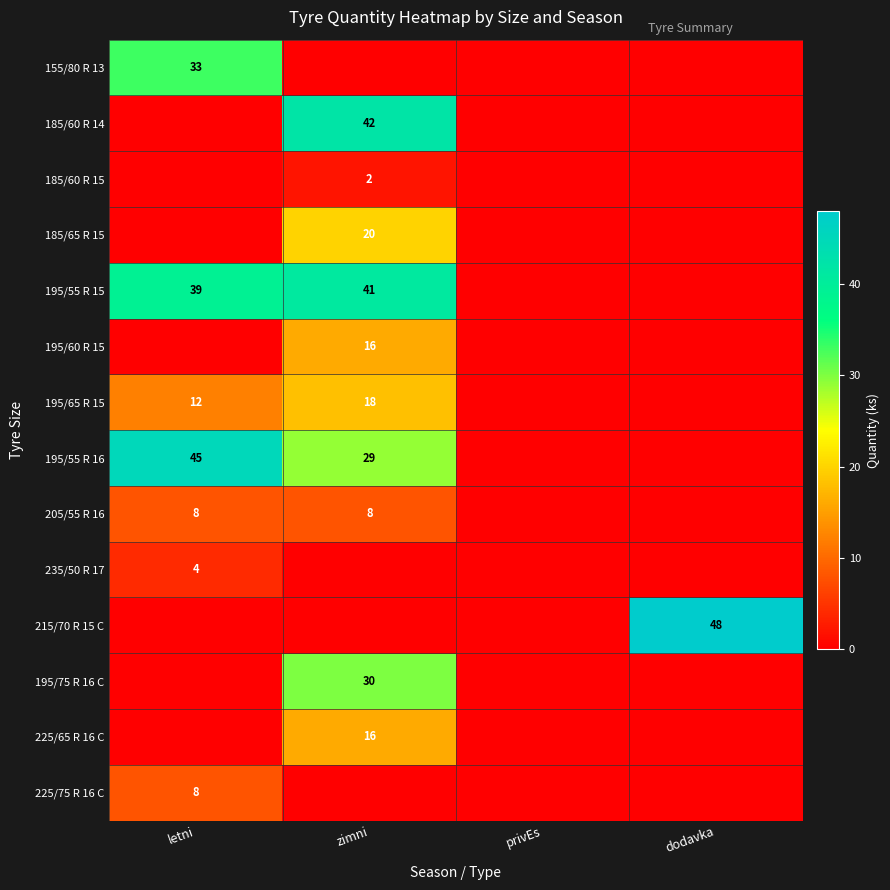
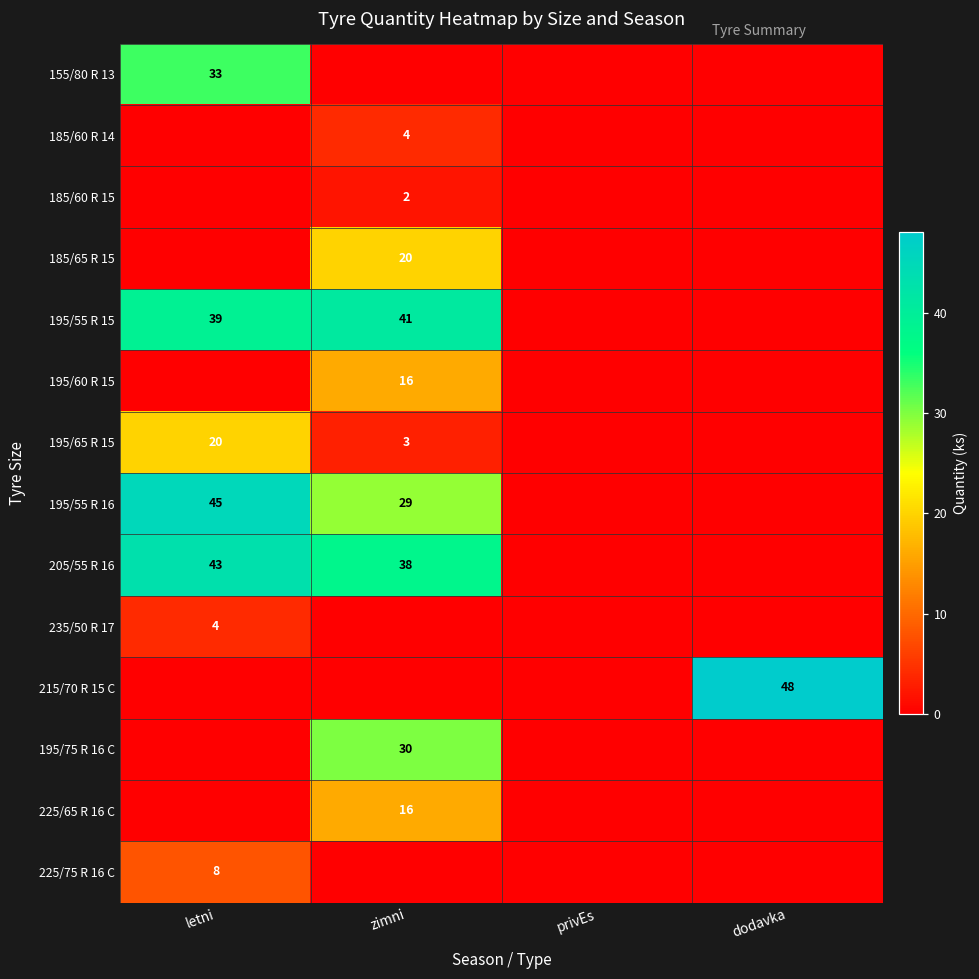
  {
    "155/80 R 13": {
      "letni": 33
    },
    "185/60 R 14": {
-     "zimni": 42
+     "zimni": 4
    },
    "185/60 R 15": {
      "zimni": 2
    },
    "185/65 R 15": {
      "zimni": 20
    },
    "195/55 R 15": {
      "letni": 39,
      "zimni": 41
    },
    "195/60 R 15": {
      "zimni": 16
    },
    "195/65 R 15": {
-     "letni": 12,
-     "zimni": 18
+     "letni": 20,
+     "zimni": 3
    },
    "195/55 R 16": {
      "letni": 45,
      "zimni": 29
    },
    "205/55 R 16": {
-     "letni": 8,
-     "zimni": 8
+     "letni": 43,
+     "zimni": 38
    },
    "235/50 R 17": {
      "letni": 4
    },
    "215/70 R 15 C": {
      "dodavka": 48
    },
    "195/75 R 16 C": {
      "zimni": 30
    },
    "225/65 R 16 C": {
      "zimni": 16
    },
    "225/75 R 16 C": {
      "letni": 8
    }
  }
